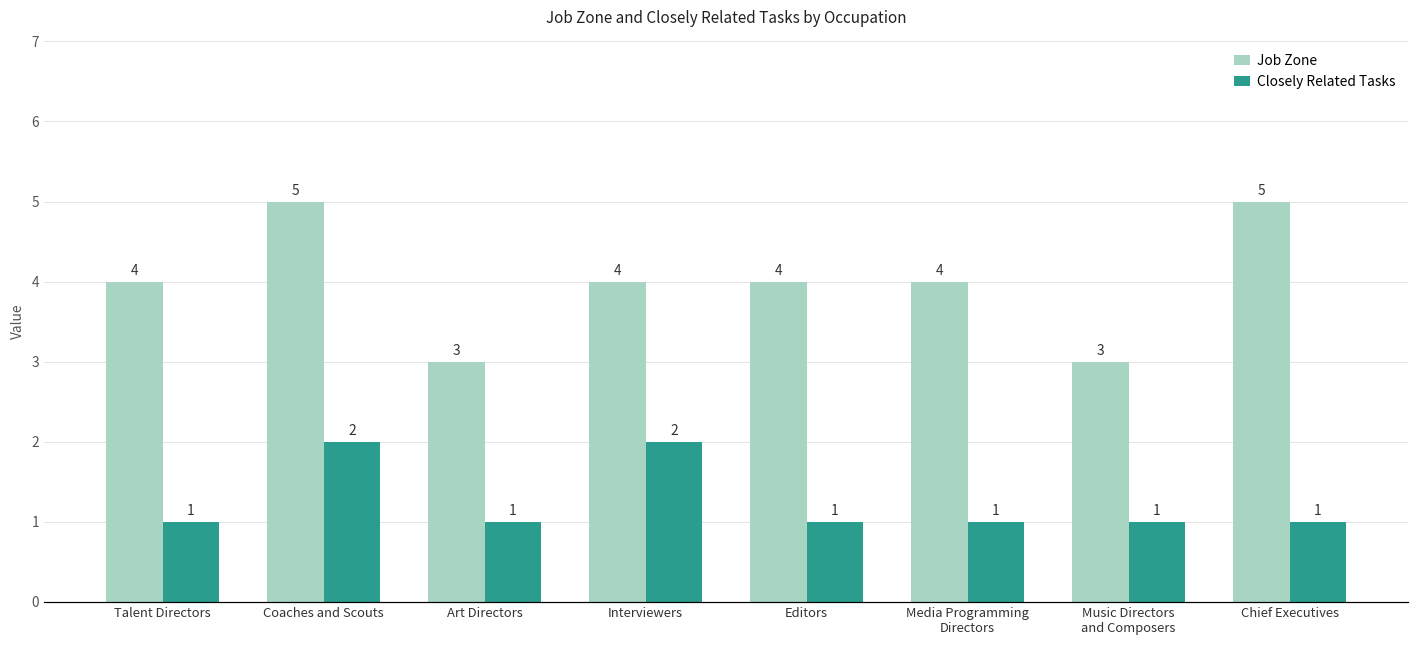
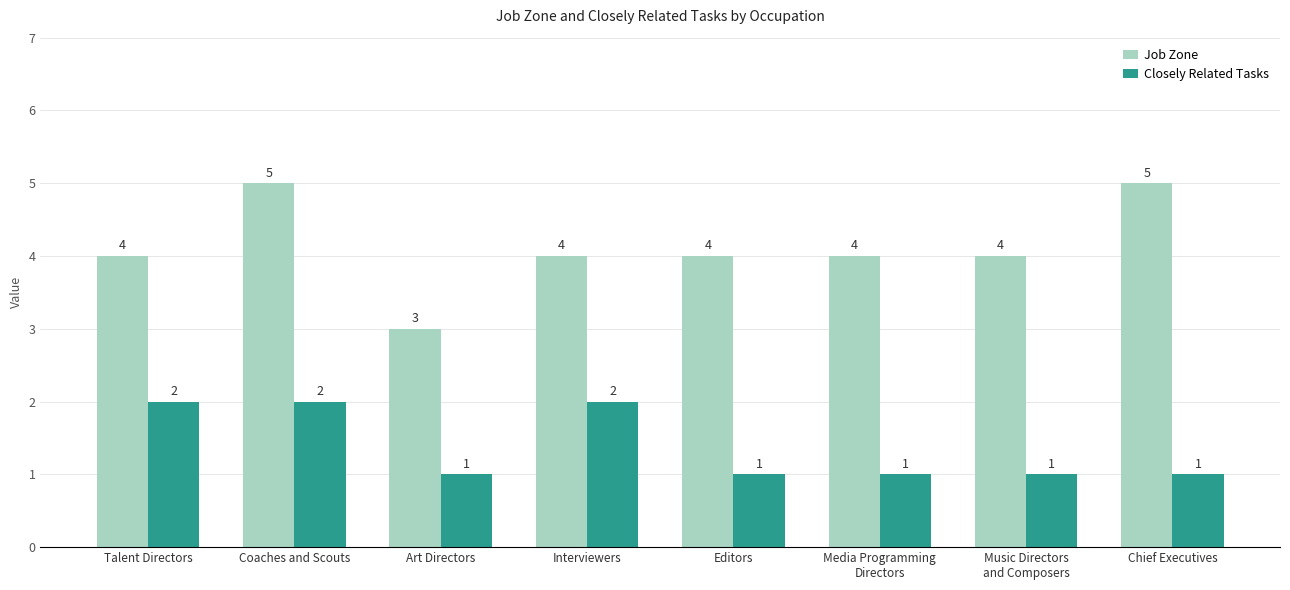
  {
    "Job Zone": {
      "Talent Directors": 4,
      "Coaches and Scouts": 5,
      "Art Directors": 3,
      "Interviewers": 4,
      "Editors": 4,
      "Media Programming Directors": 4,
-     "Music Directors and Composers": 3,
+     "Music Directors and Composers": 4,
      "Chief Executives": 5
    },
    "Closely Related Tasks": {
-     "Talent Directors": 1,
+     "Talent Directors": 2,
      "Coaches and Scouts": 2,
      "Art Directors": 1,
      "Interviewers": 2,
      "Editors": 1,
      "Media Programming Directors": 1,
      "Music Directors and Composers": 1,
      "Chief Executives": 1
    }
  }
